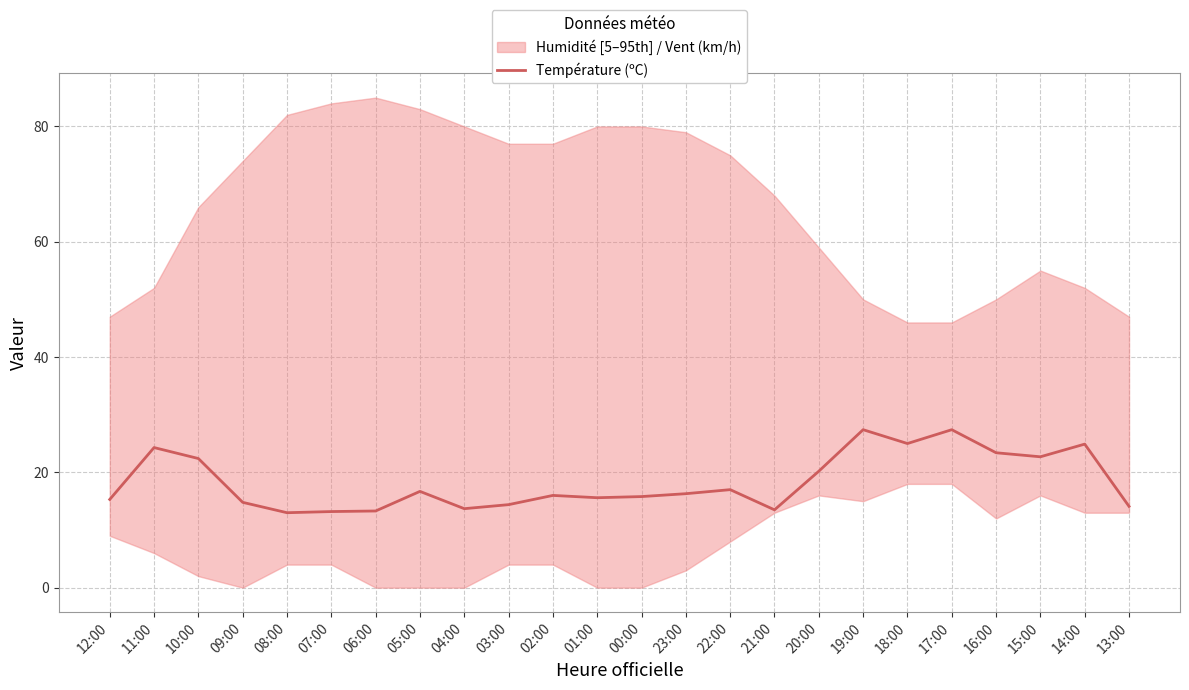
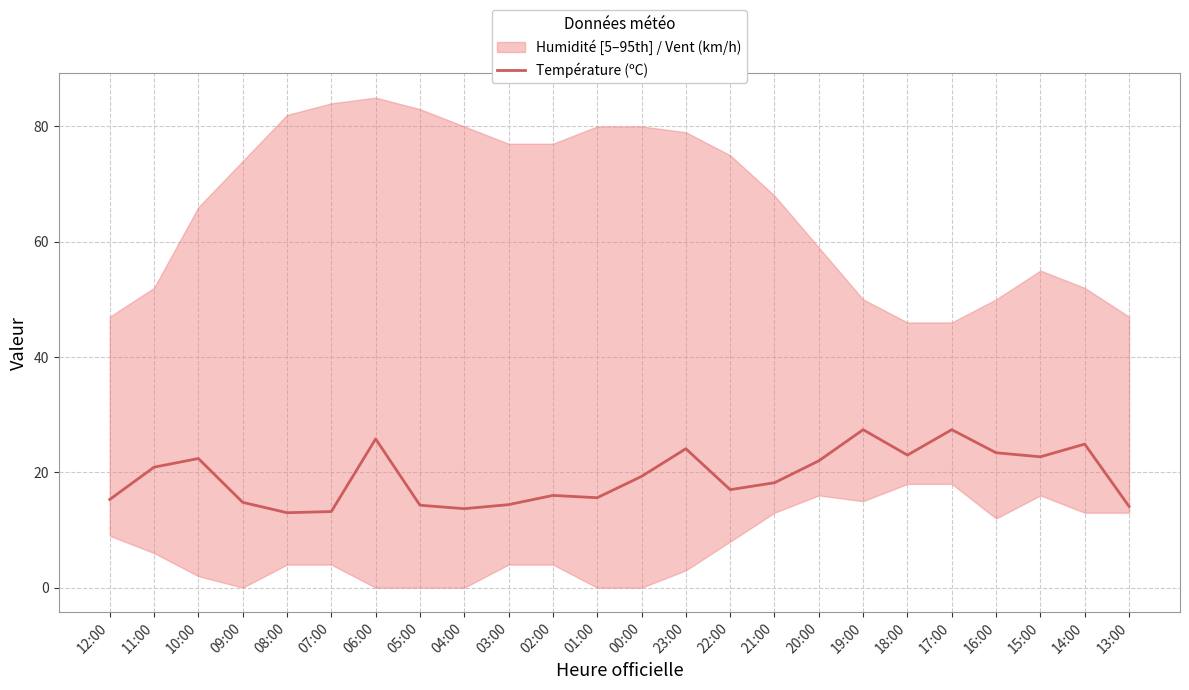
  {
    "Température (ºC)": {
      "12:00": 15,
-     "11:00": 24,
+     "11:00": 21,
      "10:00": 22,
      "09:00": 15,
      "08:00": 13,
      "07:00": 13,
-     "06:00": 13,
-     "05:00": 17,
+     "06:00": 26,
+     "05:00": 14,
      "04:00": 14,
      "03:00": 14,
      "02:00": 16,
      "01:00": 16,
-     "00:00": 16,
-     "23:00": 16,
+     "00:00": 19,
+     "23:00": 24,
      "22:00": 17,
-     "21:00": 14,
-     "20:00": 20,
+     "21:00": 18,
+     "20:00": 22,
      "19:00": 27,
-     "18:00": 25,
+     "18:00": 23,
      "17:00": 27,
      "16:00": 23,
      "15:00": 23,
      "14:00": 25,
      "13:00": 14
    }
  }
